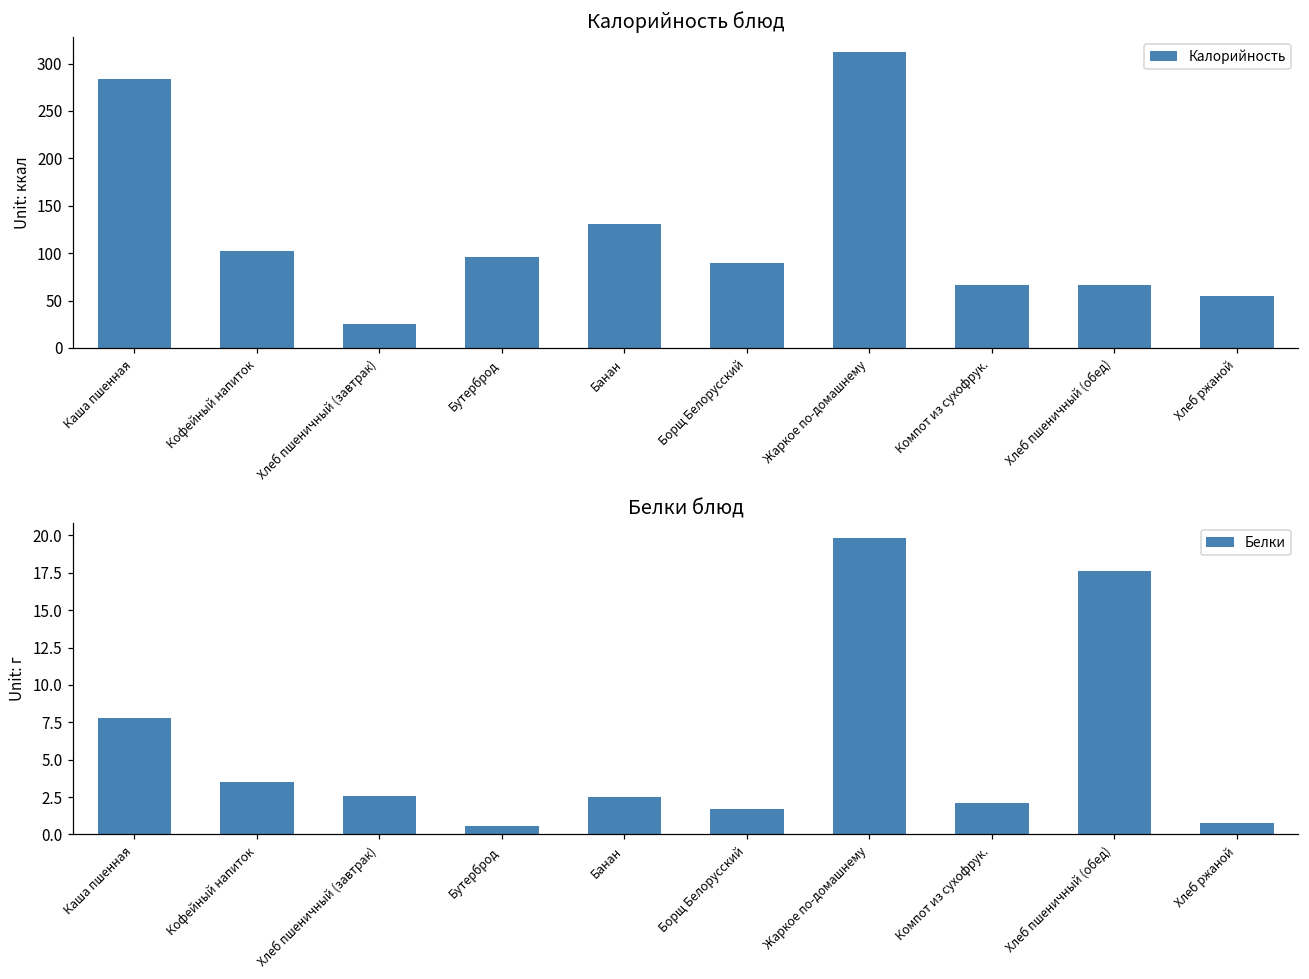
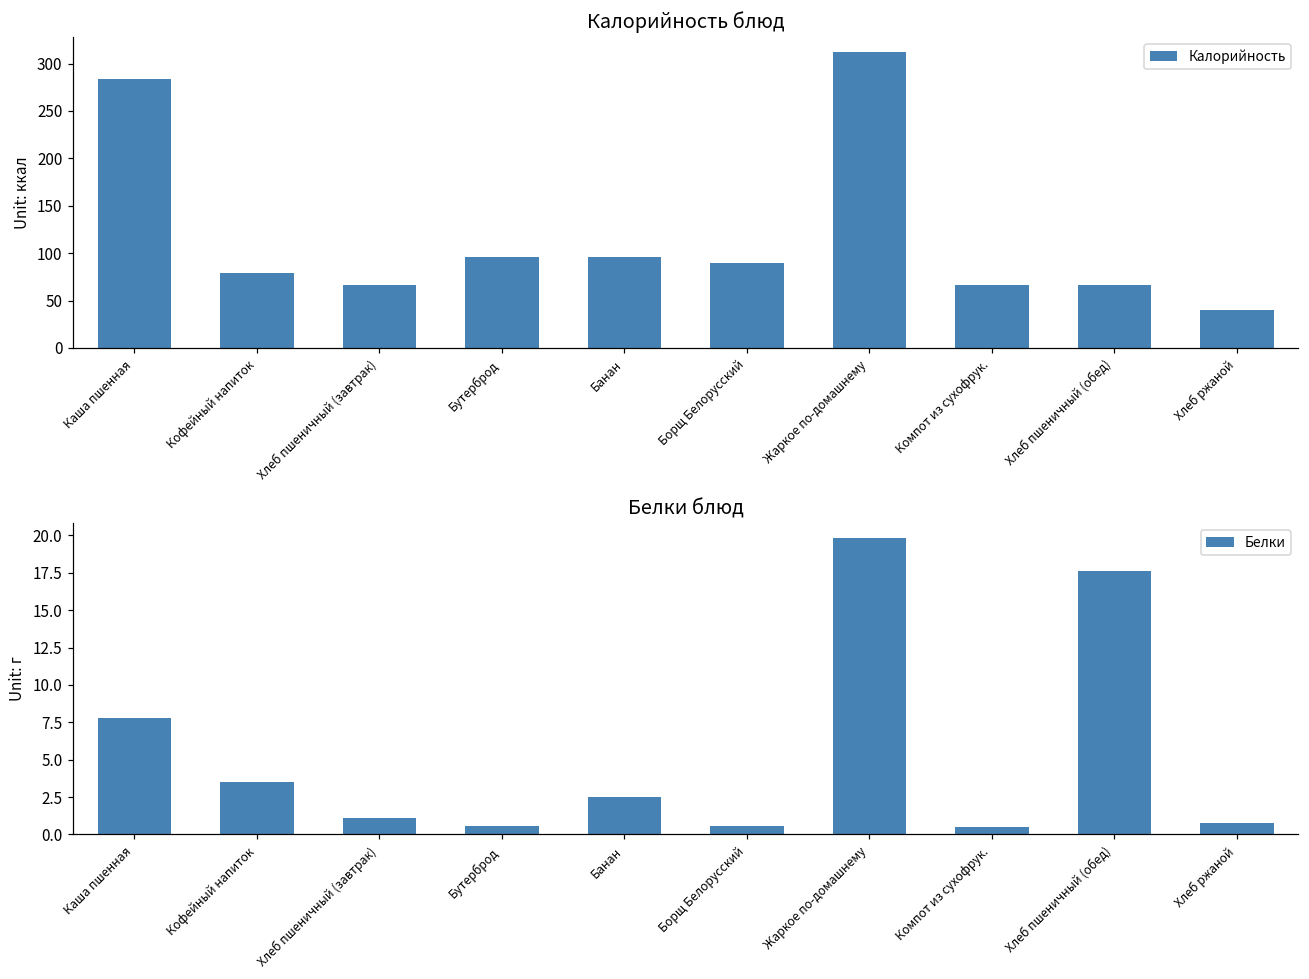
  {
    "Калорийность блюд": {
      "Каша пшенная": 280,
-     "Кофейный напиток": 100,
-     "Хлеб пшеничный (завтрак)": 30,
+     "Кофейный напиток": 80,
+     "Хлеб пшеничный (завтрак)": 70,
      "Бутерброд": 100,
-     "Банан": 130,
+     "Банан": 100,
      "Борщ Белорусский": 90,
      "Жаркое по-домашнему": 310,
      "Компот из сухофрук.": 70,
      "Хлеб пшеничный (обед)": 70,
-     "Хлеб ржаной": 50
+     "Хлеб ржаной": 40
    },
    "Белки блюд": {
      "Каша пшенная": 7.8,
      "Кофейный напиток": 3.5,
-     "Хлеб пшеничный (завтрак)": 2.6,
+     "Хлеб пшеничный (завтрак)": 1.1,
      "Бутерброд": 0.6,
      "Банан": 2.5,
-     "Борщ Белорусский": 1.7,
+     "Борщ Белорусский": 0.6,
      "Жаркое по-домашнему": 19.8,
-     "Компот из сухофрук.": 2.1,
+     "Компот из сухофрук.": 0.5,
      "Хлеб пшеничный (обед)": 17.6,
      "Хлеб ржаной": 0.8
    }
  }
